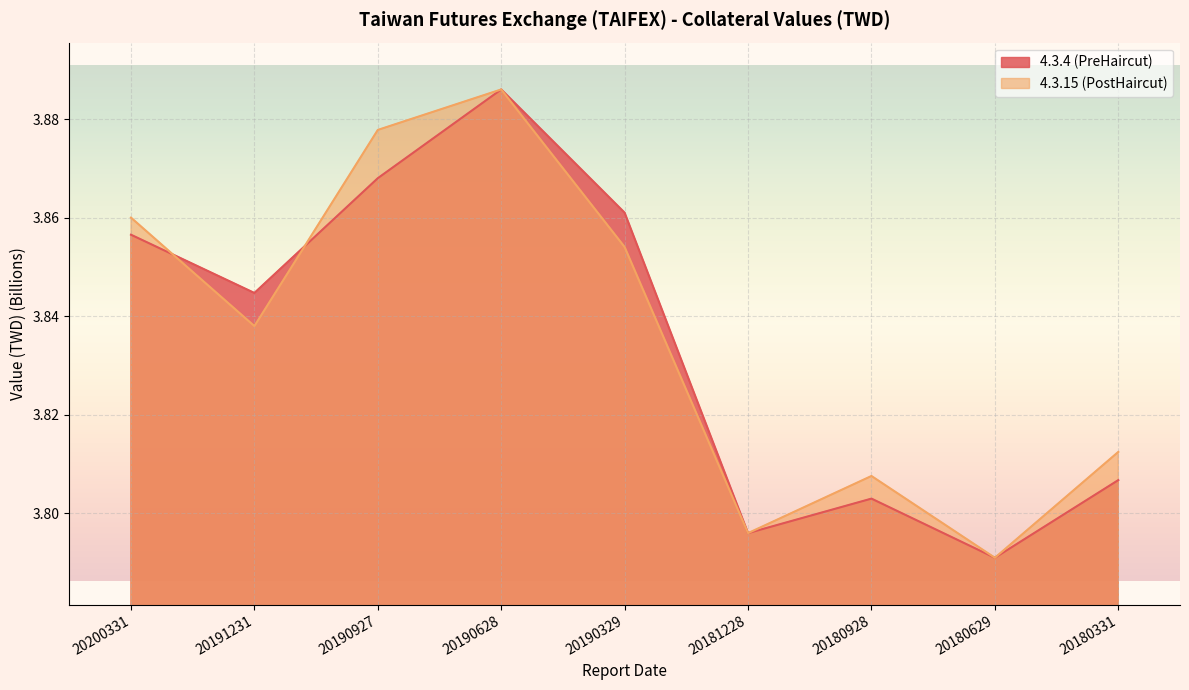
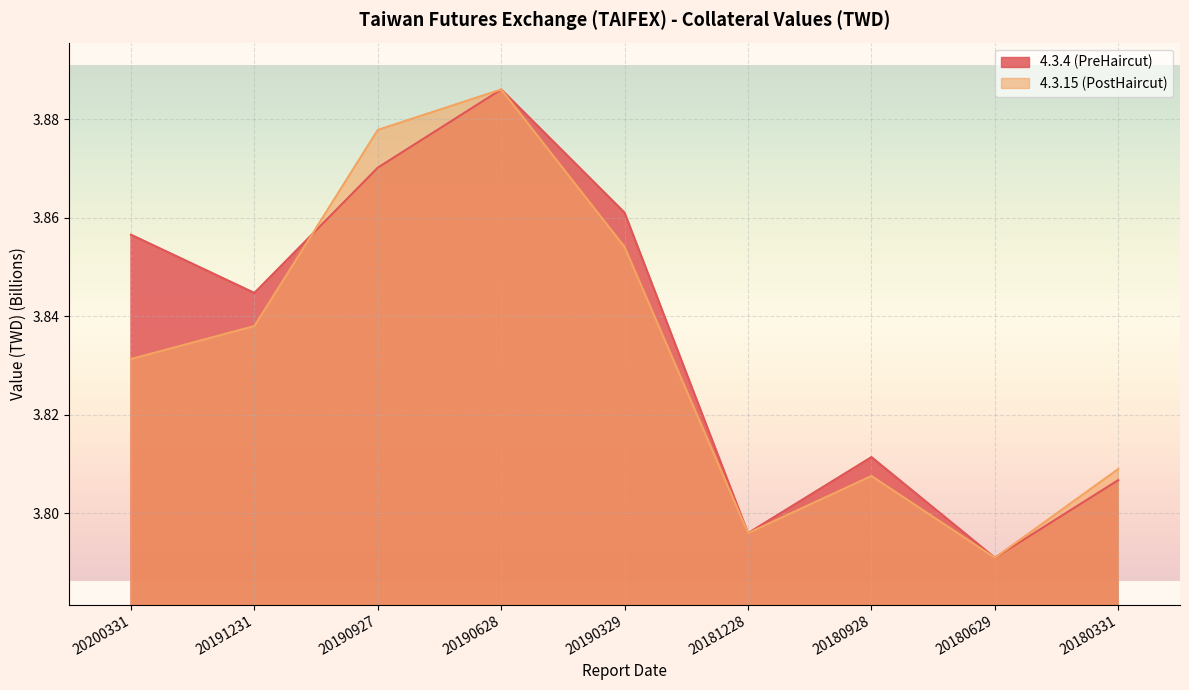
  {
    "4.3.4 (PreHaircut)": {
      "20200331": 3.857,
      "20191231": 3.845,
-     "20190927": 3.868,
+     "20190927": 3.870,
      "20190329": 3.861,
-     "20180928": 3.803,
+     "20180928": 3.811,
      "20180331": 3.807
    },
    "4.3.15 (PostHaircut)": {
-     "20200331": 3.860,
+     "20200331": 3.831,
      "20191231": 3.838,
      "20190927": 3.878,
      "20190329": 3.854,
      "20180928": 3.808,
-     "20180331": 3.812
+     "20180331": 3.809
    }
  }
